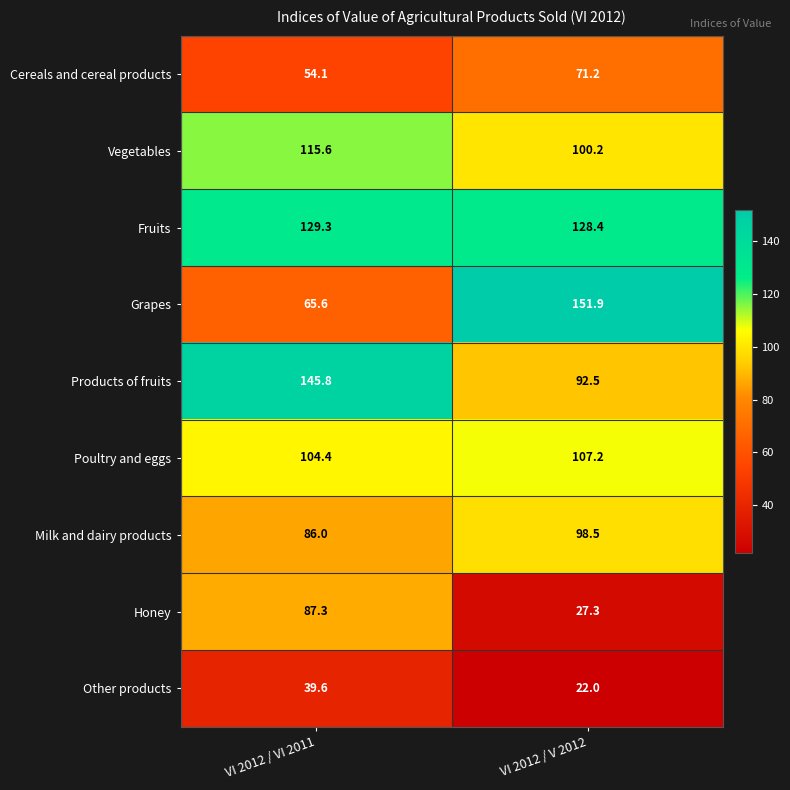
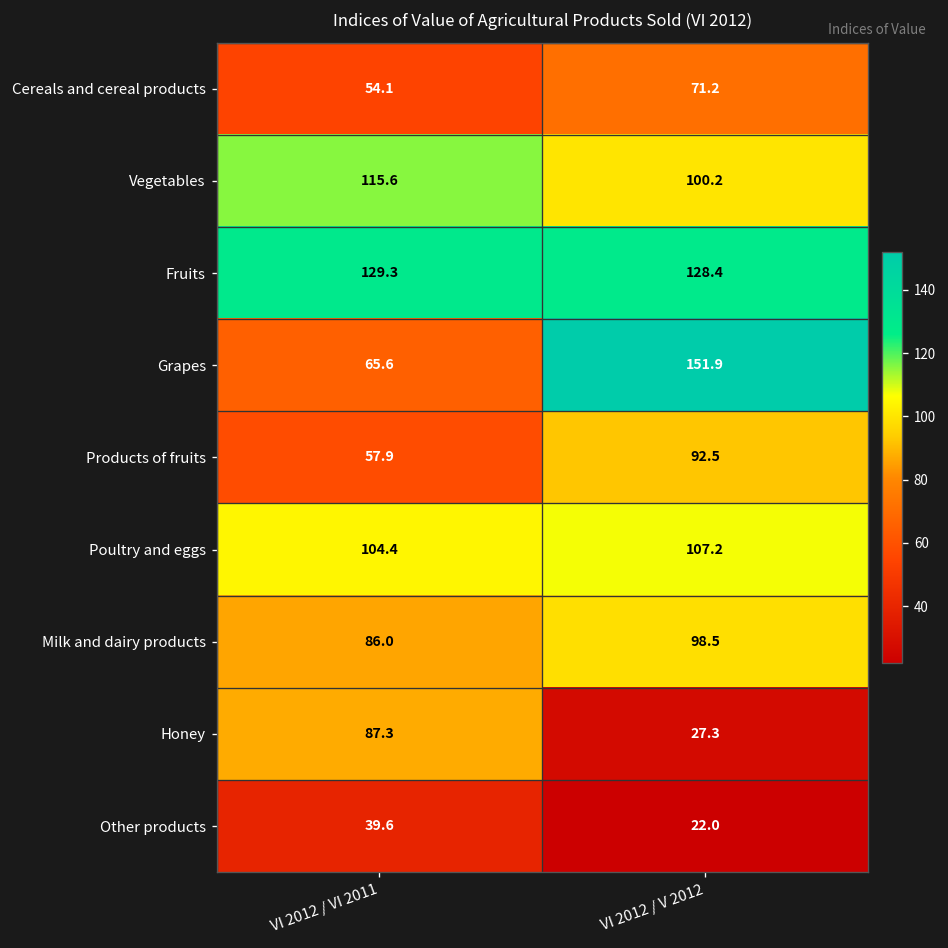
  {
    "Cereals and cereal products": {
      "VI 2012 / VI 2011": 54.1,
      "VI 2012 / V 2012": 71.2
    },
    "Vegetables": {
      "VI 2012 / VI 2011": 115.6,
      "VI 2012 / V 2012": 100.2
    },
    "Fruits": {
      "VI 2012 / VI 2011": 129.3,
      "VI 2012 / V 2012": 128.4
    },
    "Grapes": {
      "VI 2012 / VI 2011": 65.6,
      "VI 2012 / V 2012": 151.9
    },
    "Products of fruits": {
-     "VI 2012 / VI 2011": 145.8,
+     "VI 2012 / VI 2011": 57.9,
      "VI 2012 / V 2012": 92.5
    },
    "Poultry and eggs": {
      "VI 2012 / VI 2011": 104.4,
      "VI 2012 / V 2012": 107.2
    },
    "Milk and dairy products": {
      "VI 2012 / VI 2011": 86.0,
      "VI 2012 / V 2012": 98.5
    },
    "Honey": {
      "VI 2012 / VI 2011": 87.3,
      "VI 2012 / V 2012": 27.3
    },
    "Other products": {
      "VI 2012 / VI 2011": 39.6,
      "VI 2012 / V 2012": 22.0
    }
  }
